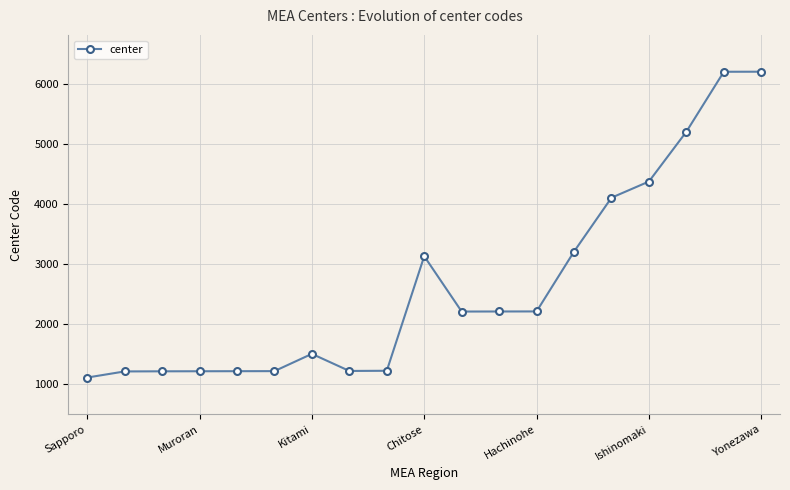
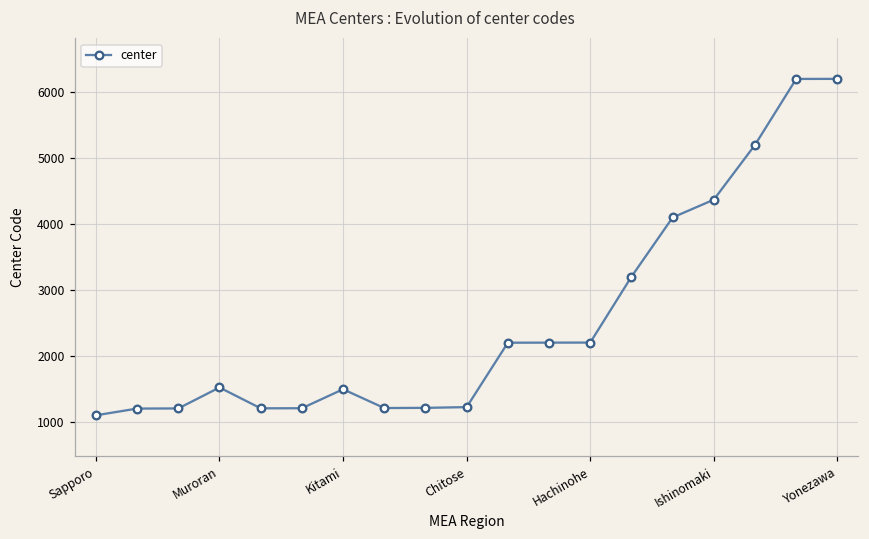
  {
    "Sapporo": 1100,
-   "Muroran": 1200,
+   "Muroran": 1500,
    "Kitami": 1500,
-   "Chitose": 3100,
+   "Chitose": 1200,
    "Hachinohe": 2200,
    "Ishinomaki": 4400,
    "Yonezawa": 6200
  }
